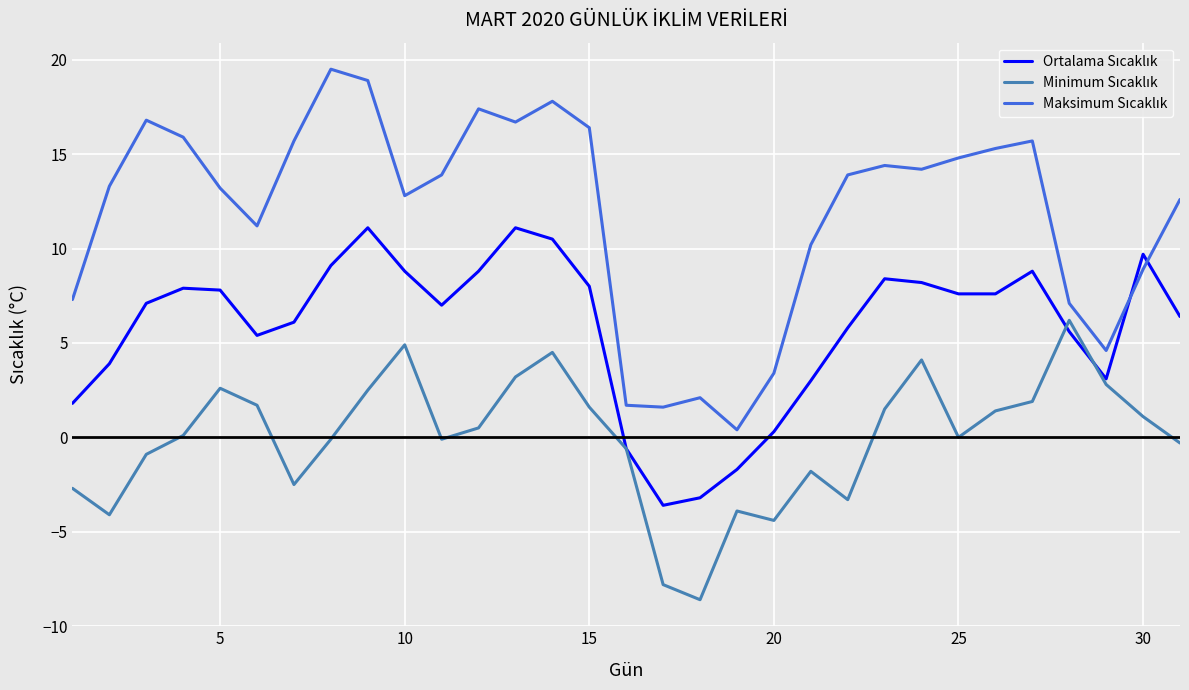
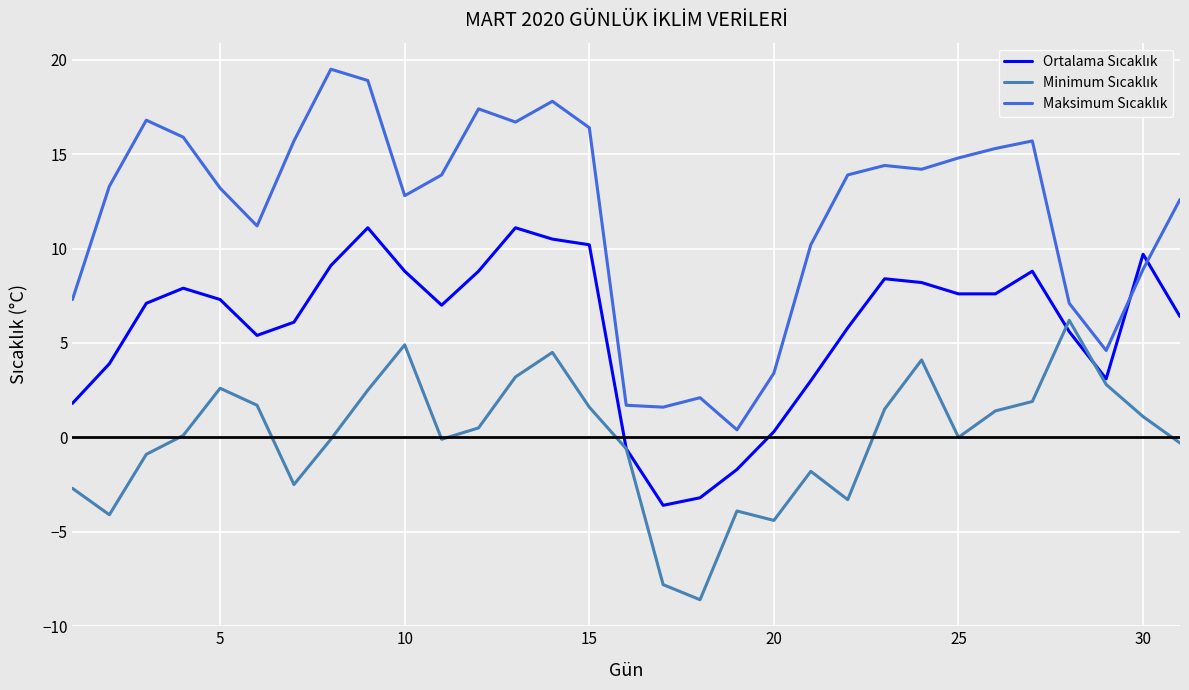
  {
    "Ortalama Sıcaklık": {
-     "5": 7.8,
+     "5": 7.3,
      "10": 8.8,
-     "15": 8.0,
+     "15": 10.2,
      "20": 0.3,
      "25": 7.6,
      "30": 9.7
    }
  }
